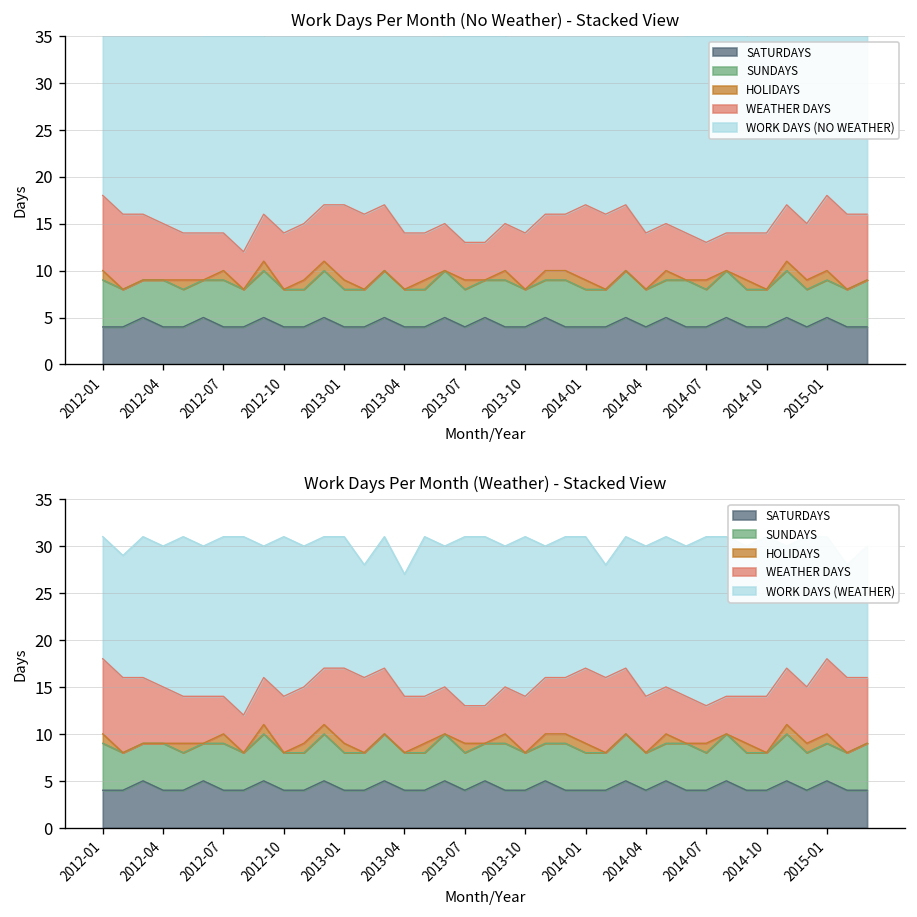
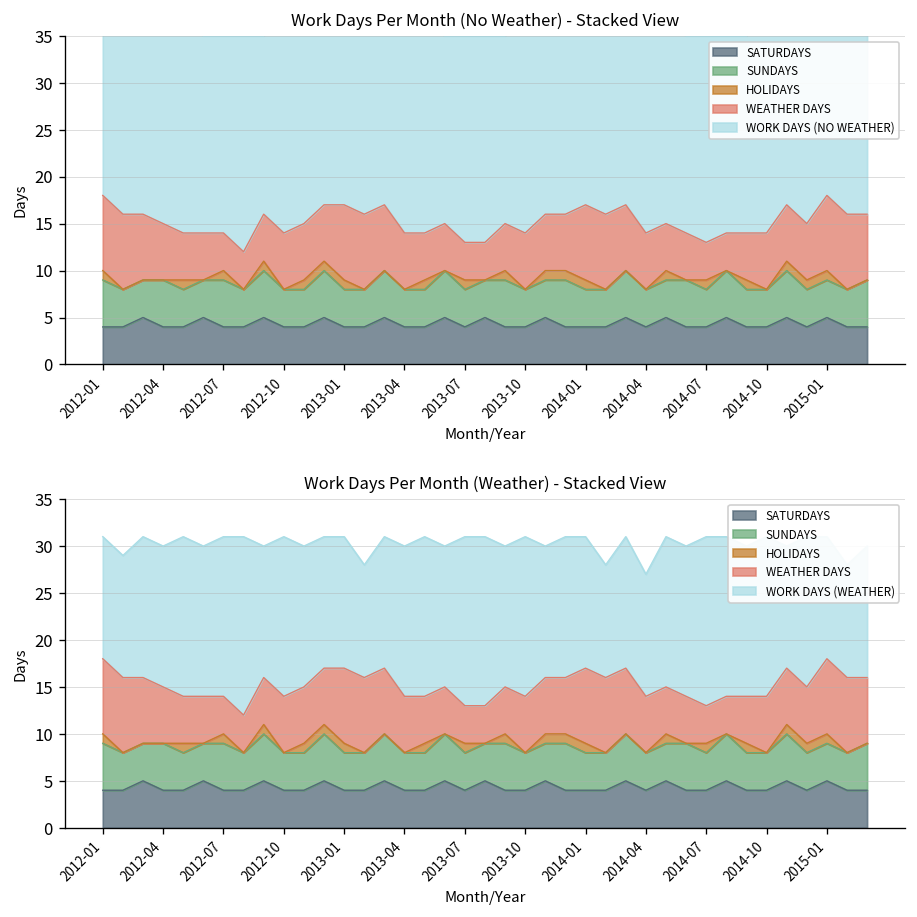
  {
    "Work Days Per Month (No Weather) - Stacked View": {
      "SATURDAYS": {
        "2012-01": 4,
        "2012-04": 4,
        "2012-07": 4,
        "2012-10": 4,
        "2013-01": 4,
        "2013-04": 4,
        "2013-07": 4,
        "2013-10": 4,
        "2014-01": 4,
        "2014-04": 4,
        "2014-07": 4,
        "2014-10": 4,
        "2015-01": 5
      },
      "WEATHER DAYS": {
        "2012-01": 18,
        "2012-04": 15,
        "2012-07": 14,
        "2012-10": 14,
        "2013-01": 17,
        "2013-04": 14,
        "2013-07": 13,
        "2013-10": 14,
        "2014-01": 17,
        "2014-04": 14,
        "2014-07": 13,
        "2014-10": 14,
        "2015-01": 18
      }
    },
    "Work Days Per Month (Weather) - Stacked View": {
      "SATURDAYS": {
        "2012-01": 4,
        "2012-04": 4,
        "2012-07": 4,
        "2012-10": 4,
        "2013-01": 4,
        "2013-04": 4,
        "2013-07": 4,
        "2013-10": 4,
        "2014-01": 4,
        "2014-04": 4,
        "2014-07": 4,
        "2014-10": 4,
        "2015-01": 5
      },
      "SUNDAYS": {
        "2012-01": 5,
        "2012-07": 5,
        "2013-01": 4,
        "2013-07": 4,
        "2014-01": 4,
        "2014-07": 4,
        "2015-01": 4
      },
      "HOLIDAYS": {
        "2012-01": 1,
        "2012-07": 1,
        "2013-01": 1,
        "2013-07": 1,
        "2014-01": 1,
        "2014-07": 1,
        "2015-01": 1
      },
      "WEATHER DAYS": {
        "2012-01": 18,
        "2012-04": 15,
        "2012-07": 14,
        "2012-10": 14,
        "2013-01": 17,
        "2013-04": 14,
        "2013-07": 13,
        "2013-10": 14,
        "2014-01": 17,
        "2014-04": 14,
        "2014-07": 13,
        "2014-10": 14,
        "2015-01": 18
      },
      "WORK DAYS (WEATHER)": {
        "2012-01": 13,
        "2012-04": 15,
        "2012-07": 17,
        "2012-10": 17,
        "2013-01": 14,
-       "2013-04": 13,
+       "2013-04": 16,
        "2013-07": 18,
        "2013-10": 17,
        "2014-01": 14,
-       "2014-04": 16,
+       "2014-04": 13,
        "2014-07": 18
      }
    }
  }
